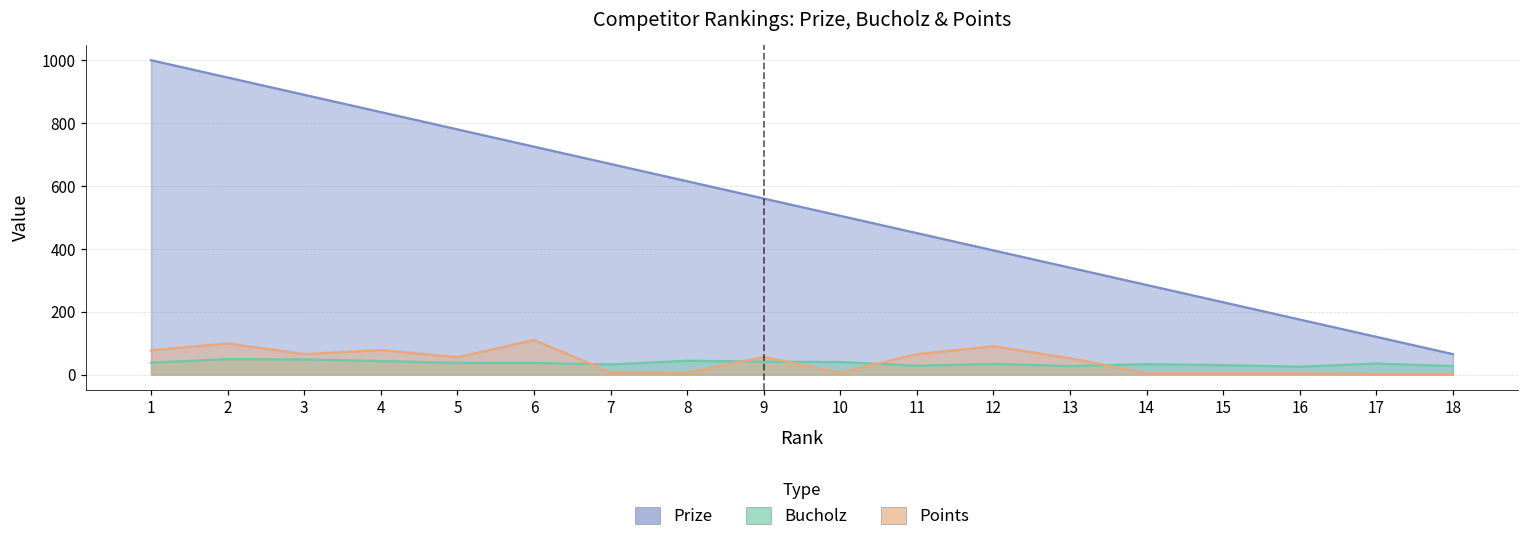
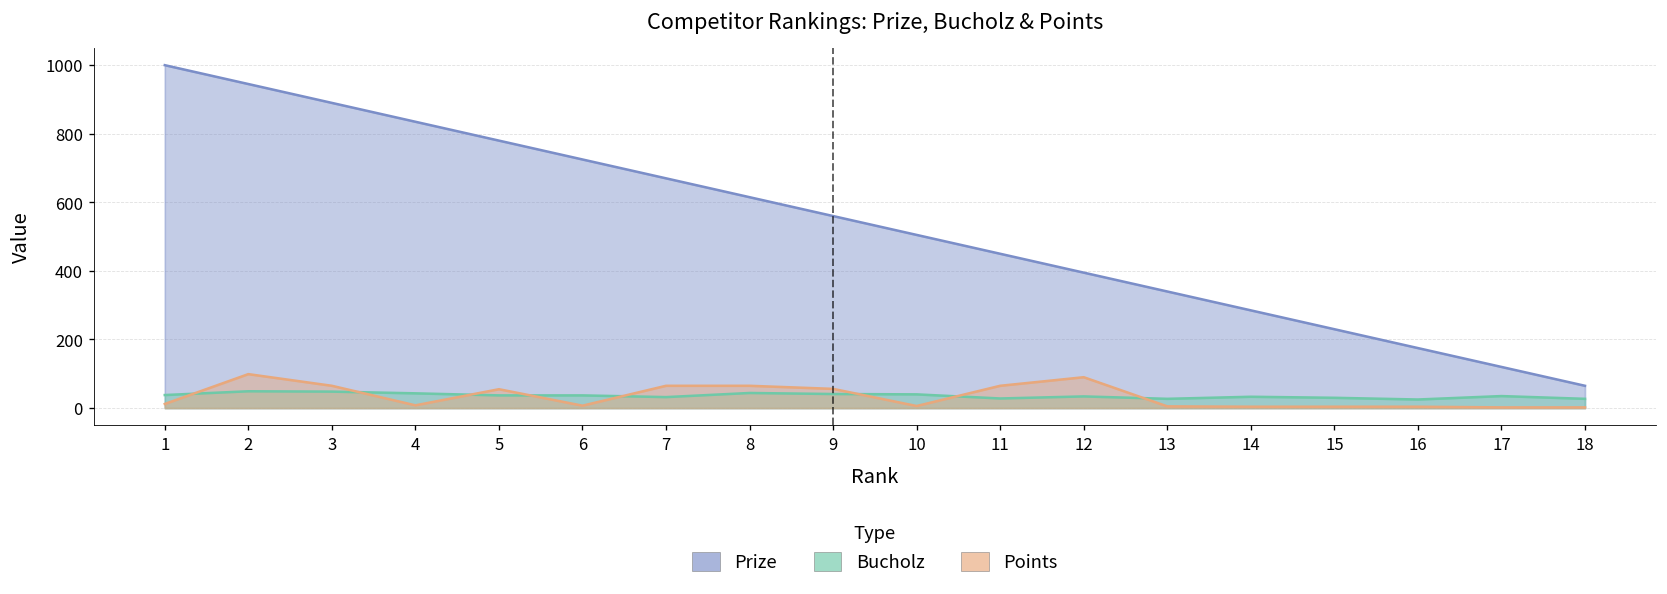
  {
    "Points": {
-     "1": 80,
+     "1": 10,
      "2": 100,
      "3": 70,
-     "4": 80,
+     "4": 10,
      "5": 60,
-     "6": 110,
-     "7": 10,
-     "8": 10,
+     "6": 10,
+     "7": 70,
+     "8": 70,
      "9": 60,
      "10": 10,
      "11": 70,
      "12": 90,
-     "13": 50,
+     "13": 10,
      "14": 0,
      "15": 0,
      "16": 0,
      "17": 0,
      "18": 0
    }
  }
